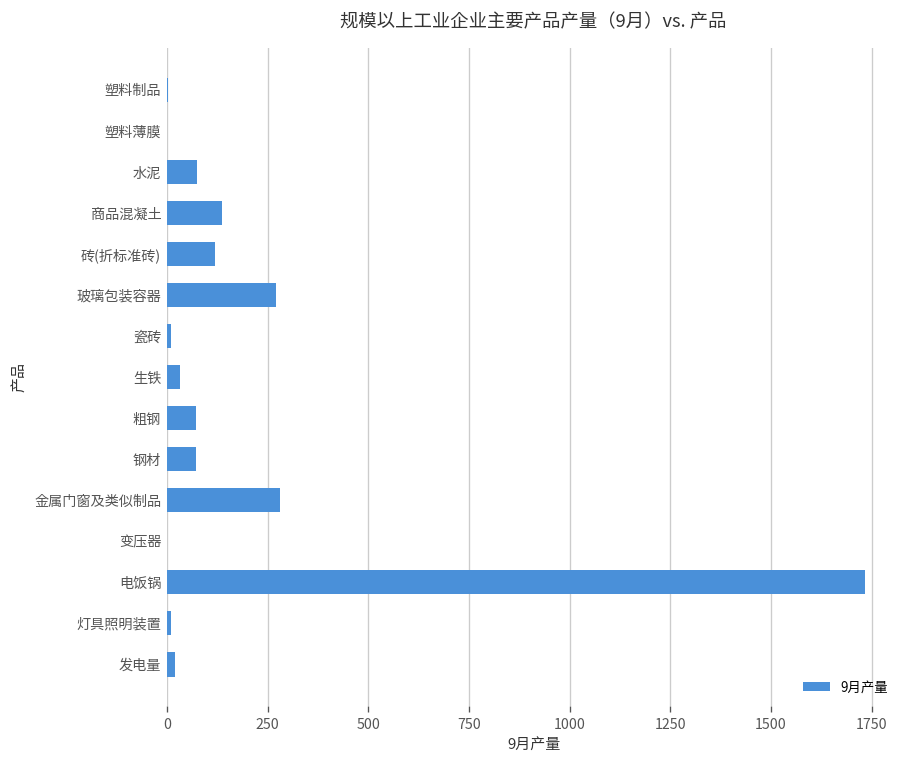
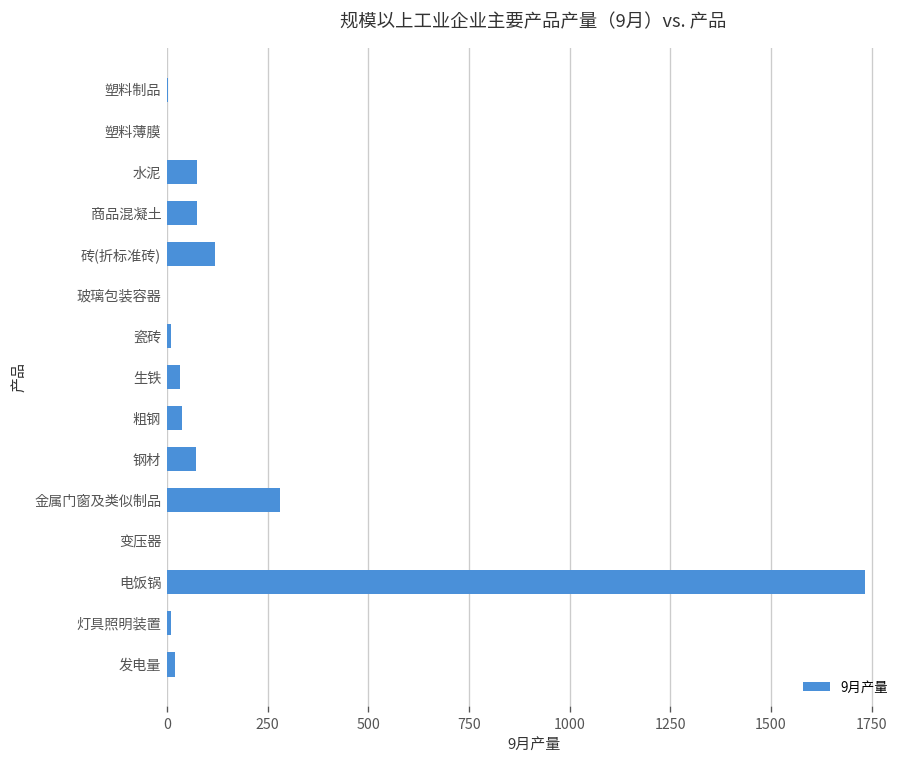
  {
    "水泥": 70,
-   "商品混凝土": 140,
+   "商品混凝土": 80,
    "砖(折标准砖)": 120,
-   "玻璃包装容器": 270,
+   "玻璃包装容器": 0,
    "瓷砖": 10,
    "生铁": 30,
-   "粗钢": 70,
+   "粗钢": 40,
    "钢材": 70,
    "金属门窗及类似制品": 280,
    "电饭锅": 1730,
    "灯具照明装置": 10,
    "发电量": 20
  }
